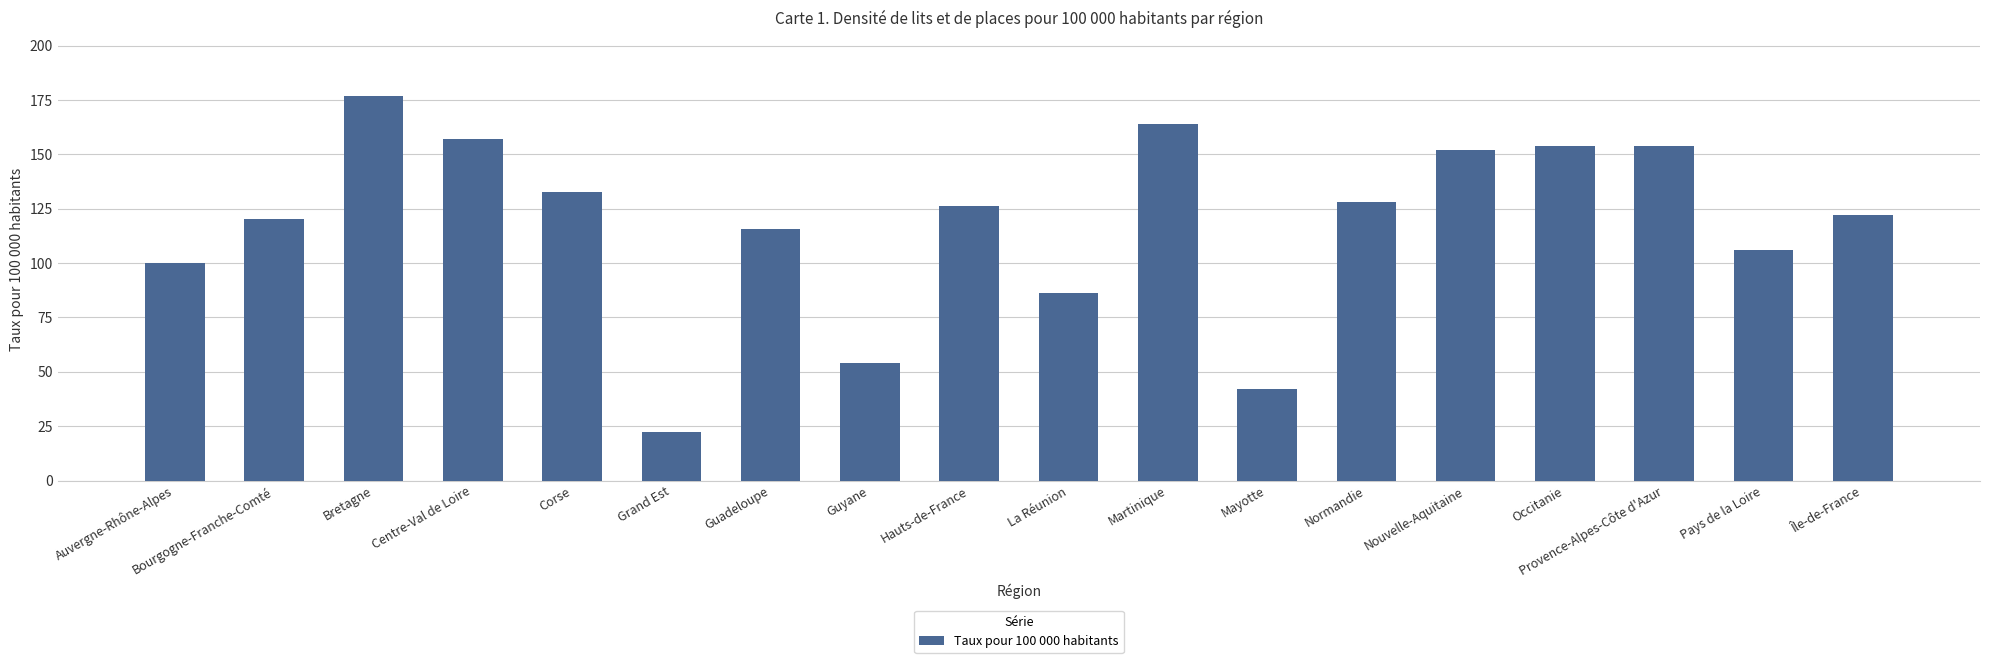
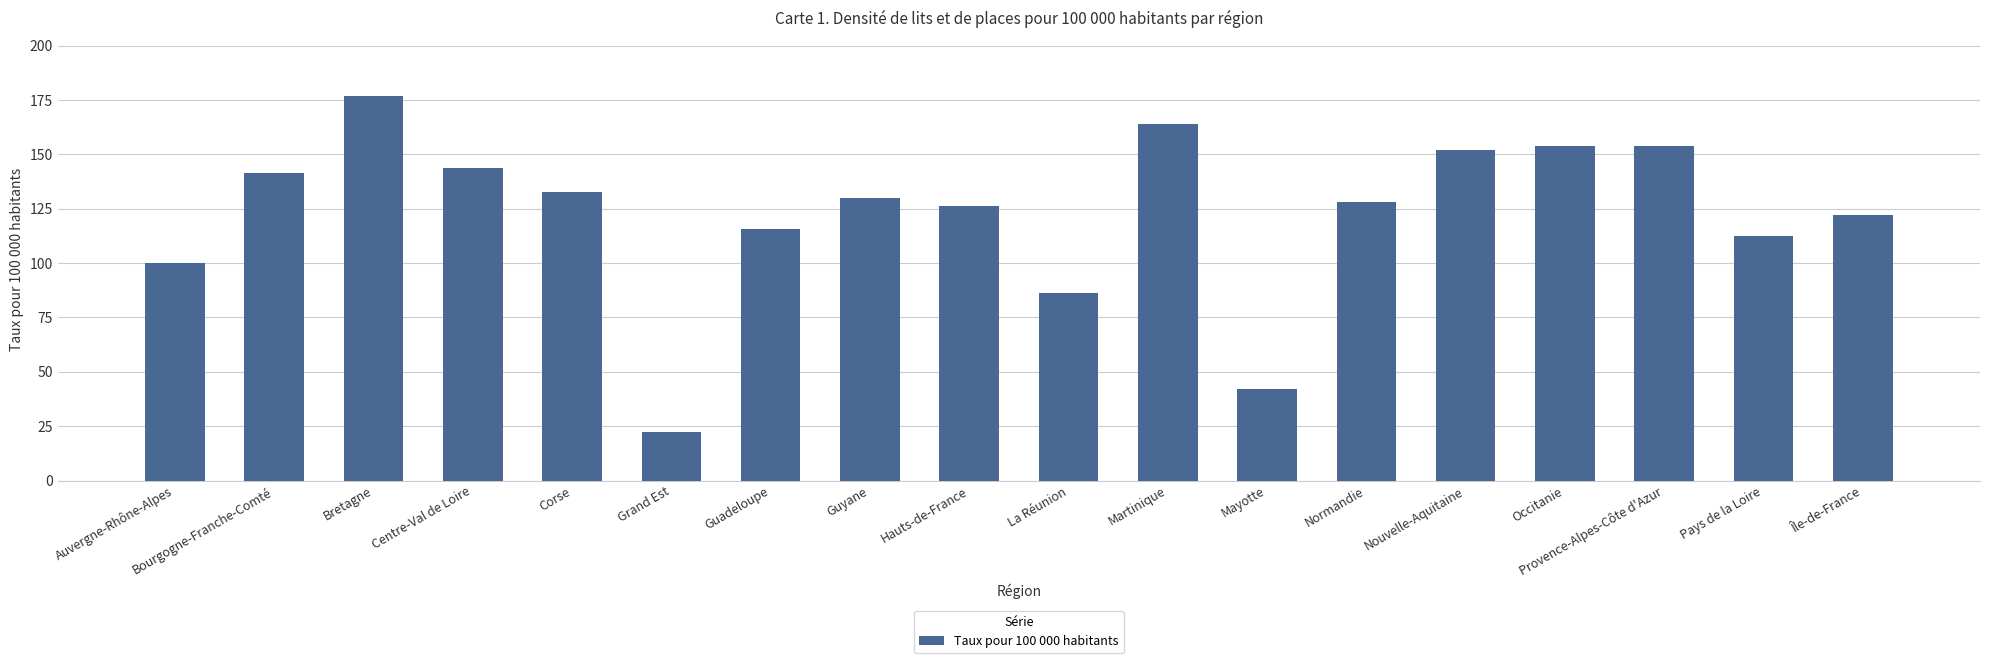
  {
    "Auvergne-Rhône-Alpes": 100,
-   "Bourgogne-Franche-Comté": 120,
+   "Bourgogne-Franche-Comté": 142,
    "Bretagne": 177,
-   "Centre-Val de Loire": 157,
+   "Centre-Val de Loire": 144,
    "Corse": 133,
    "Grand Est": 22,
    "Guadeloupe": 116,
-   "Guyane": 54,
+   "Guyane": 130,
    "Hauts-de-France": 126,
    "La Réunion": 86,
    "Martinique": 164,
    "Mayotte": 42,
    "Normandie": 128,
    "Nouvelle-Aquitaine": 152,
    "Occitanie": 154,
    "Provence-Alpes-Côte d'Azur": 154,
-   "Pays de la Loire": 106,
+   "Pays de la Loire": 112,
    "Île-de-France": 122
  }
